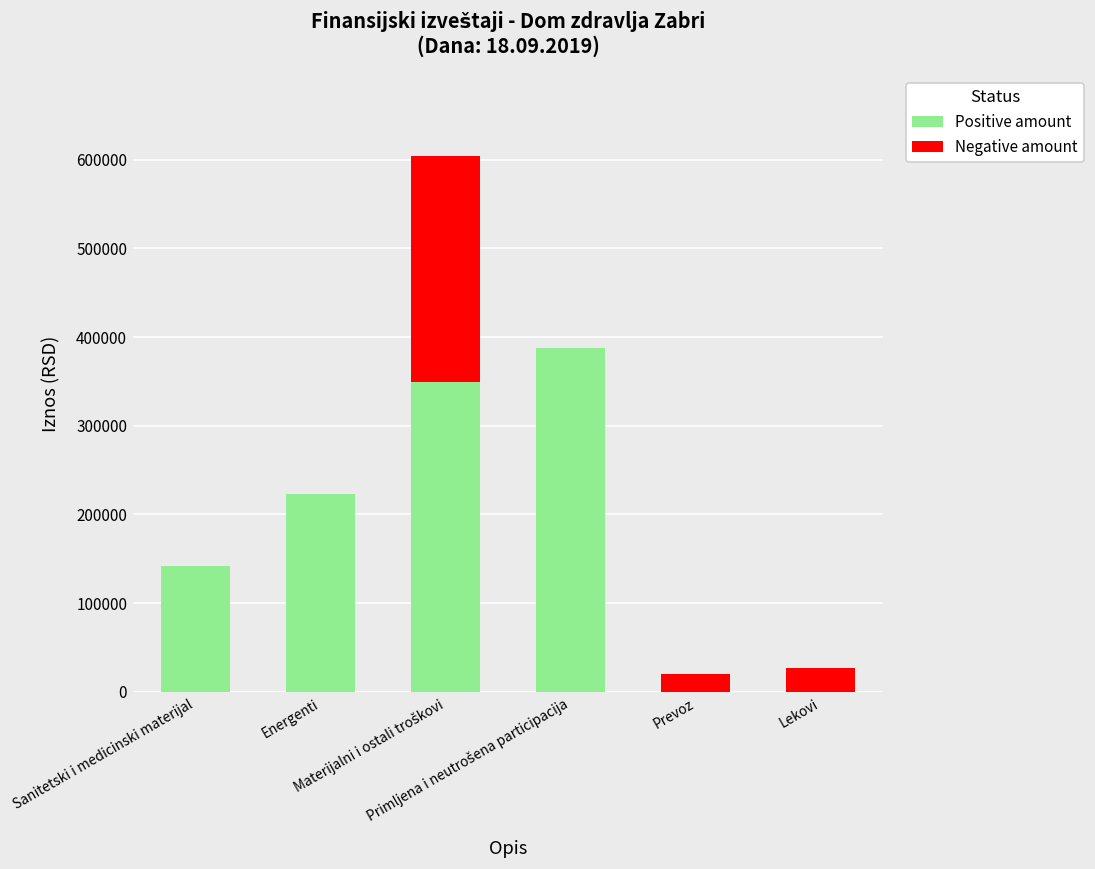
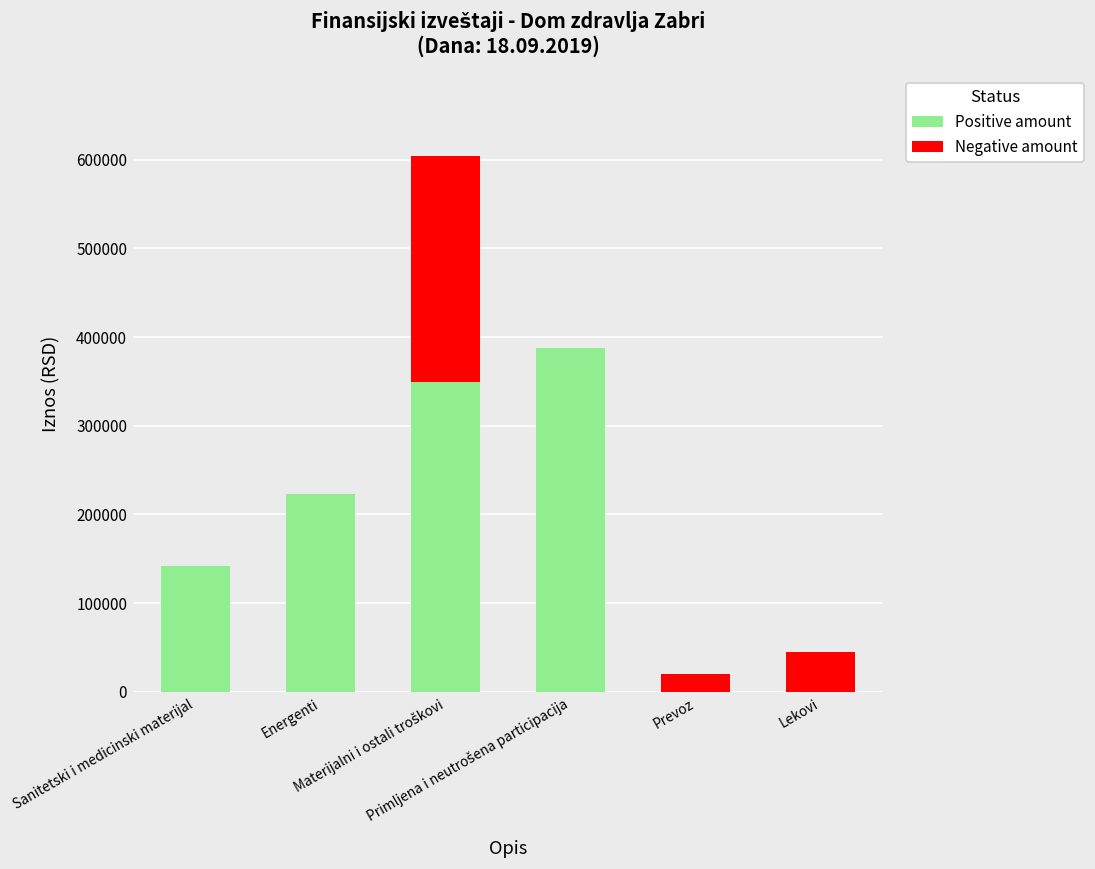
  {
    "Positive amount": {
      "Sanitetski i medicinski materijal": 140000,
      "Energenti": 220000,
      "Materijalni i ostali troškovi": 350000,
      "Primljena i neutrošena participacija": 390000,
      "Prevoz": 0,
      "Lekovi": 0
    },
    "Negative amount": {
      "Sanitetski i medicinski materijal": 0,
      "Energenti": 0,
      "Materijalni i ostali troškovi": 260000,
      "Primljena i neutrošena participacija": 0,
      "Prevoz": 20000,
-     "Lekovi": 30000
+     "Lekovi": 40000
    }
  }
